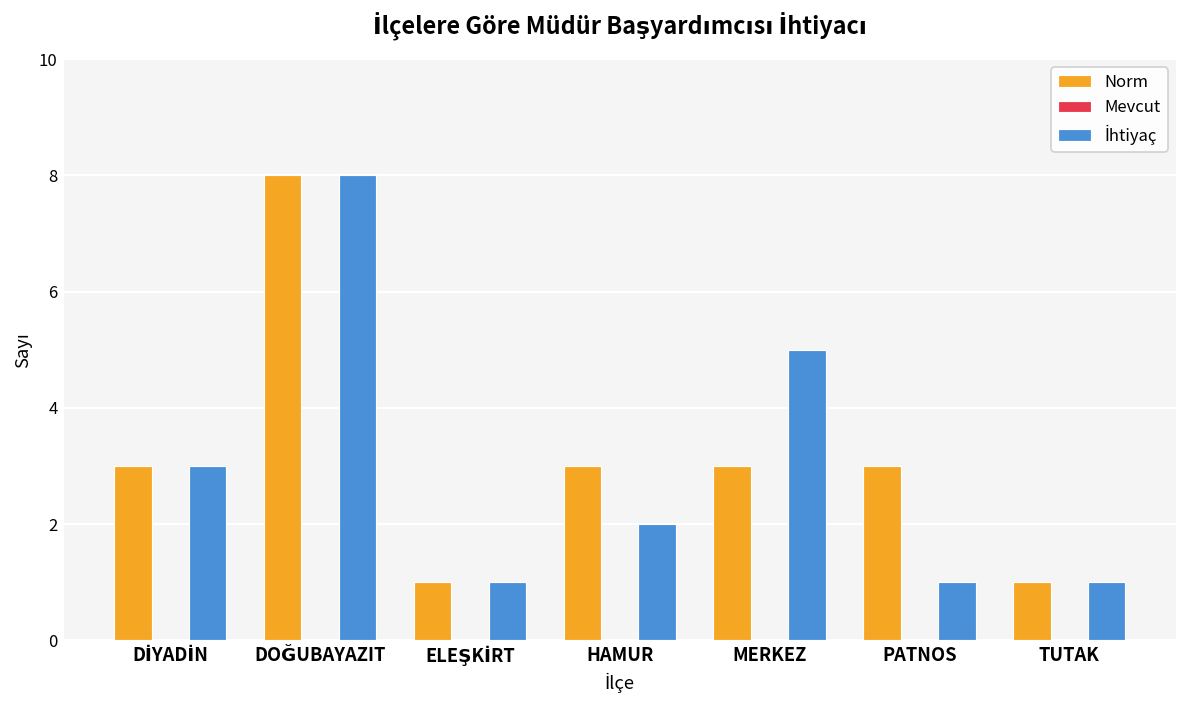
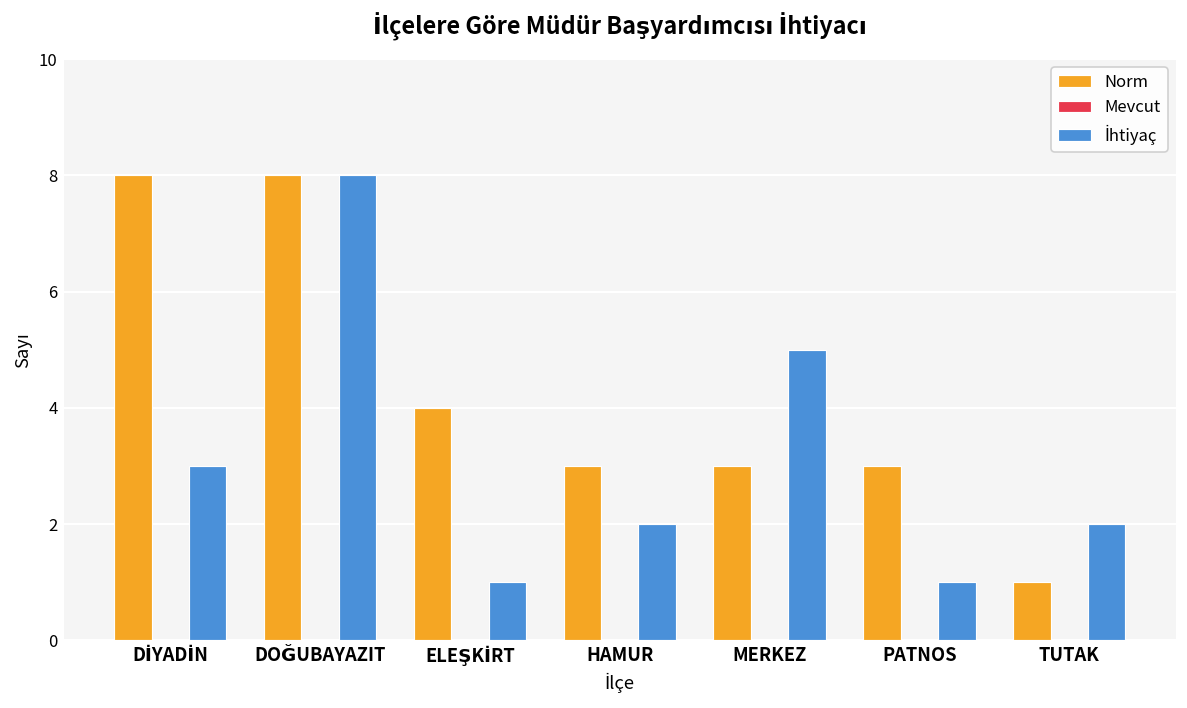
  {
    "Norm": {
-     "DİYADİN": 3,
+     "DİYADİN": 8,
      "DOĞUBAYAZIT": 8,
-     "ELEŞKİRT": 1,
+     "ELEŞKİRT": 4,
      "HAMUR": 3,
      "MERKEZ": 3,
      "PATNOS": 3,
      "TUTAK": 1
    },
    "Mevcut": {
      "DİYADİN": 0,
      "DOĞUBAYAZIT": 0,
      "ELEŞKİRT": 0,
      "HAMUR": 0,
      "MERKEZ": 0,
      "PATNOS": 0,
      "TUTAK": 0
    },
    "İhtiyaç": {
      "DİYADİN": 3,
      "DOĞUBAYAZIT": 8,
      "ELEŞKİRT": 1,
      "HAMUR": 2,
      "MERKEZ": 5,
      "PATNOS": 1,
-     "TUTAK": 1
+     "TUTAK": 2
    }
  }
